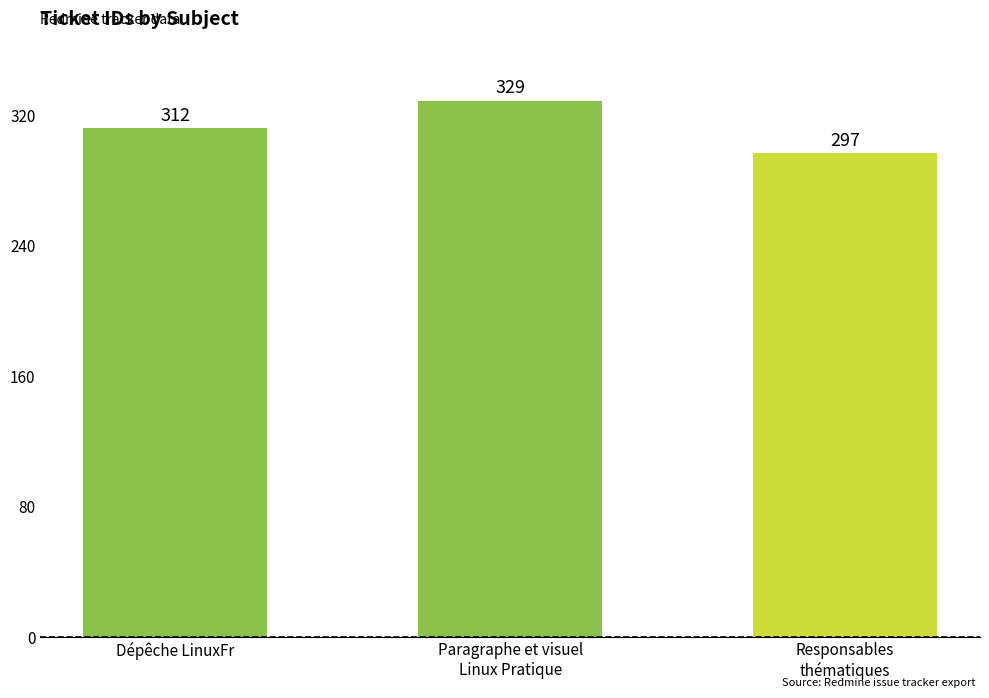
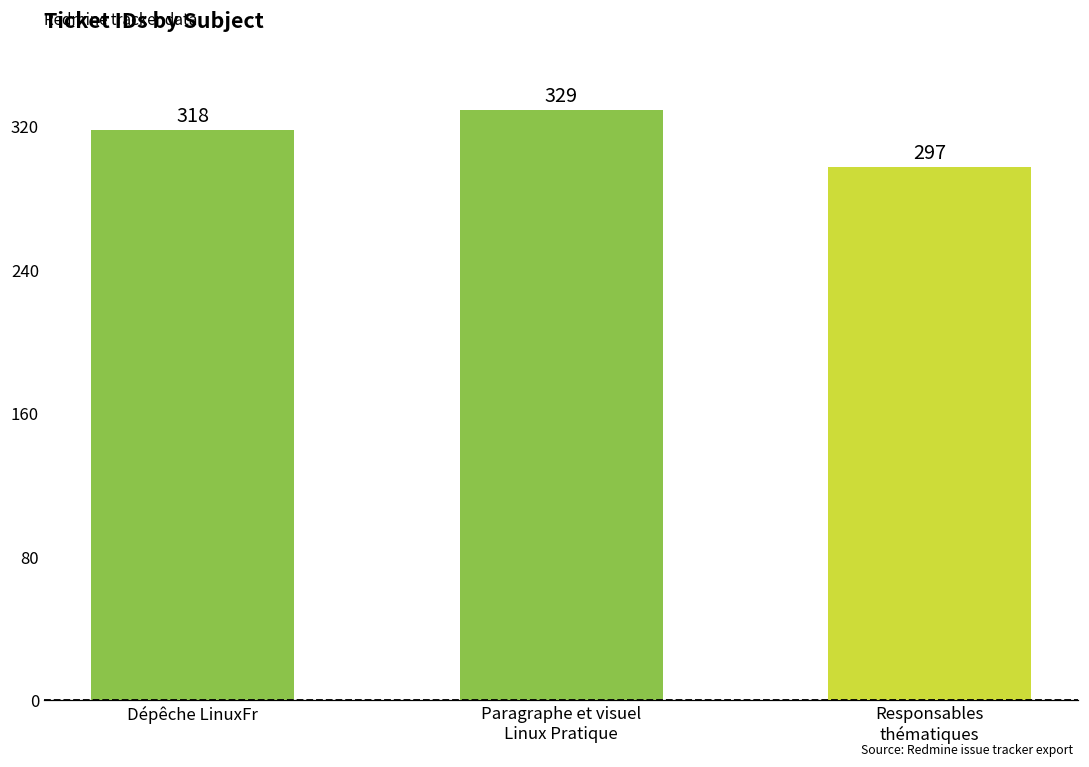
  {
-   "Dépêche LinuxFr": 312,
+   "Dépêche LinuxFr": 318,
    "Paragraphe et visuel Linux Pratique": 329,
    "Responsables thématiques": 297
  }
